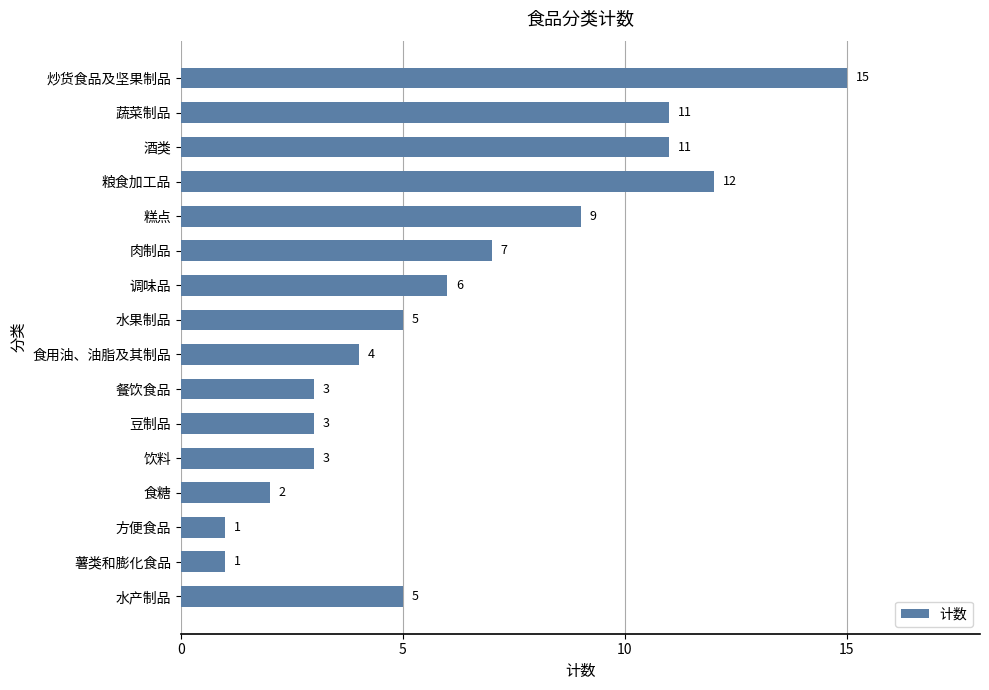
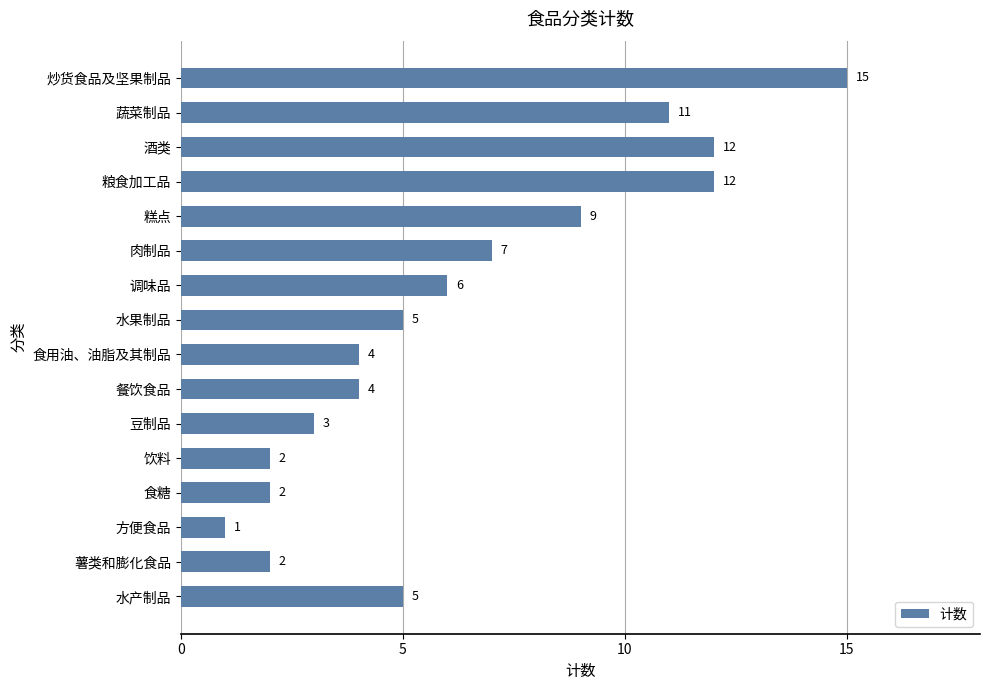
  {
    "炒货食品及坚果制品": 15,
    "蔬菜制品": 11,
-   "酒类": 11,
+   "酒类": 12,
    "粮食加工品": 12,
    "糕点": 9,
    "肉制品": 7,
    "调味品": 6,
    "水果制品": 5,
    "食用油、油脂及其制品": 4,
-   "餐饮食品": 3,
+   "餐饮食品": 4,
    "豆制品": 3,
-   "饮料": 3,
+   "饮料": 2,
    "食糖": 2,
    "方便食品": 1,
-   "薯类和膨化食品": 1,
+   "薯类和膨化食品": 2,
    "水产制品": 5
  }
